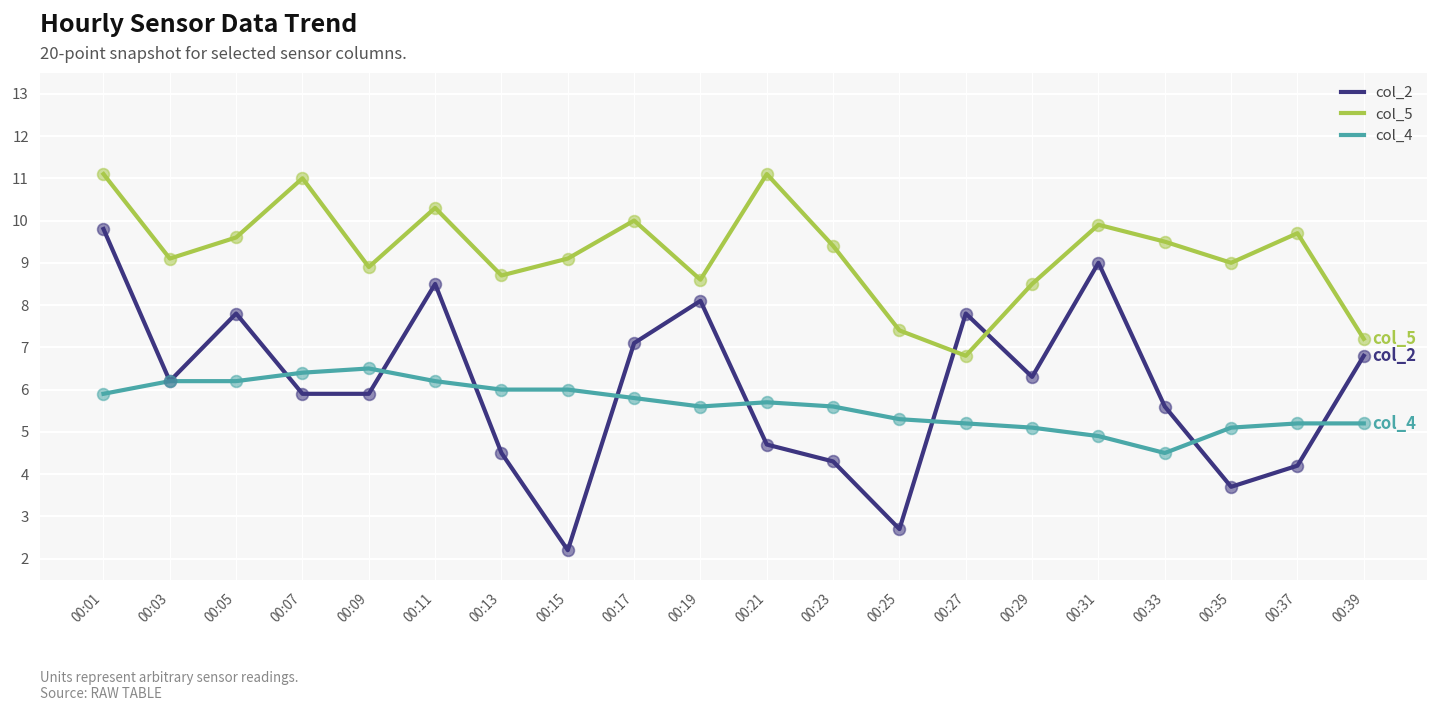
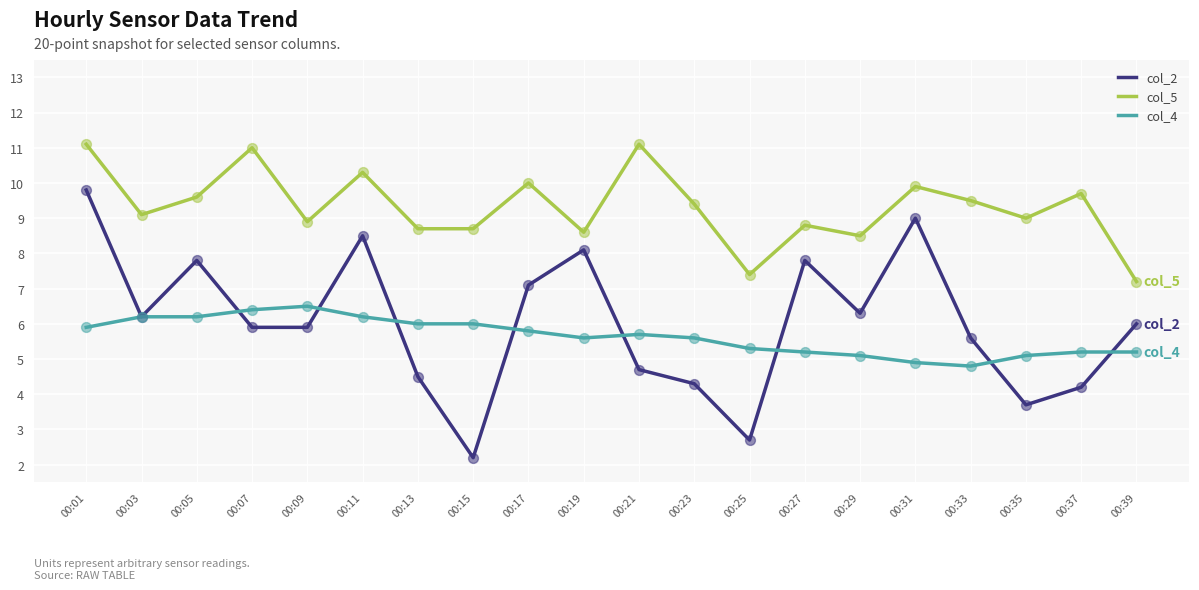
  {
    "col_2": {
      "00:01": 9.8,
      "00:05": 7.8,
      "00:07": 5.9,
      "00:09": 5.9,
      "00:11": 8.5,
      "00:13": 4.5,
      "00:15": 2.2,
      "00:17": 7.1,
      "00:19": 8.1,
      "00:21": 4.7,
      "00:23": 4.3,
      "00:25": 2.7,
      "00:27": 7.8,
      "00:29": 6.3,
      "00:31": 9.0,
      "00:33": 5.6,
      "00:35": 3.7,
      "00:37": 4.2,
-     "00:39": 6.8
+     "00:39": 6.0
    },
    "col_5": {
      "00:01": 11.1,
      "00:03": 9.1,
      "00:05": 9.6,
      "00:07": 11.0,
      "00:09": 8.9,
      "00:11": 10.3,
      "00:13": 8.7,
-     "00:15": 9.1,
+     "00:15": 8.7,
      "00:17": 10.0,
      "00:19": 8.6,
      "00:21": 11.1,
      "00:23": 9.4,
      "00:25": 7.4,
-     "00:27": 6.8,
+     "00:27": 8.8,
      "00:29": 8.5,
      "00:31": 9.9,
      "00:33": 9.5,
      "00:35": 9.0,
      "00:37": 9.7
    },
    "col_4": {
      "00:01": 5.9,
      "00:05": 6.2,
      "00:07": 6.4,
      "00:09": 6.5,
      "00:11": 6.2,
      "00:13": 6.0,
      "00:15": 6.0,
      "00:17": 5.8,
      "00:19": 5.6,
      "00:21": 5.7,
      "00:23": 5.6,
      "00:25": 5.3,
      "00:27": 5.2,
      "00:29": 5.1,
      "00:31": 4.9,
-     "00:33": 4.5,
+     "00:33": 4.8,
      "00:35": 5.1,
      "00:37": 5.2
    }
  }
